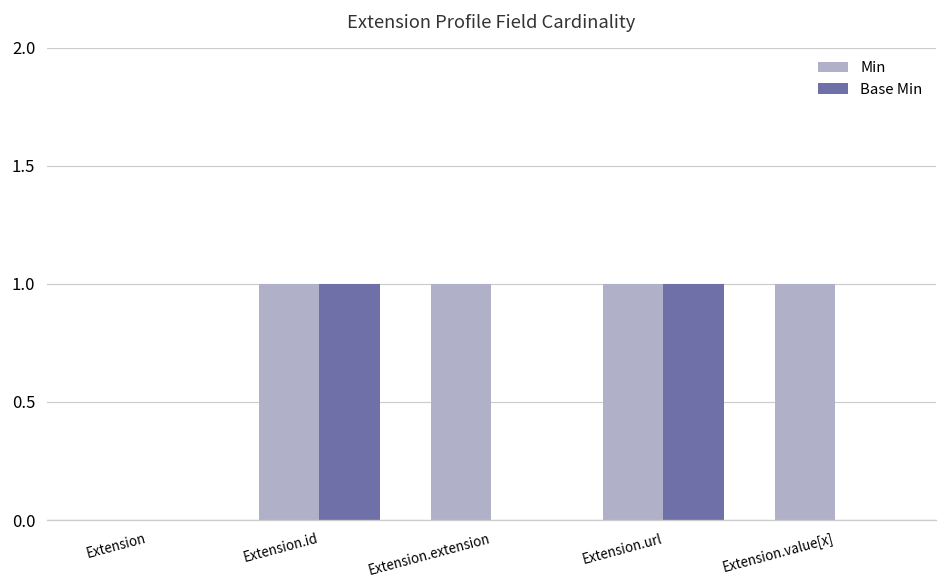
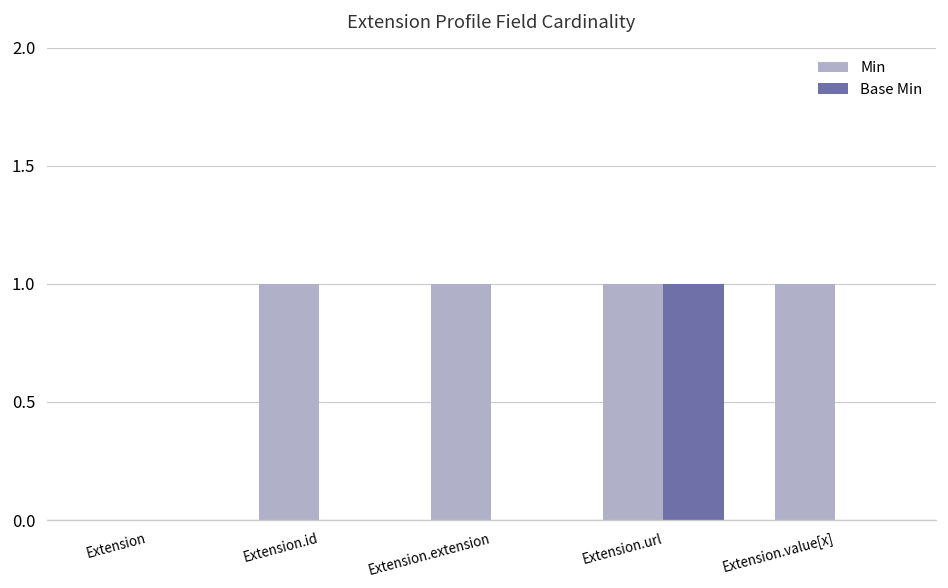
  {
    "Min": {
      "Extension": 0,
      "Extension.id": 1,
      "Extension.extension": 1,
      "Extension.url": 1,
      "Extension.value[x]": 1
    },
    "Base Min": {
      "Extension": 0,
-     "Extension.id": 1,
+     "Extension.id": 0,
      "Extension.extension": 0,
      "Extension.url": 1,
      "Extension.value[x]": 0
    }
  }
